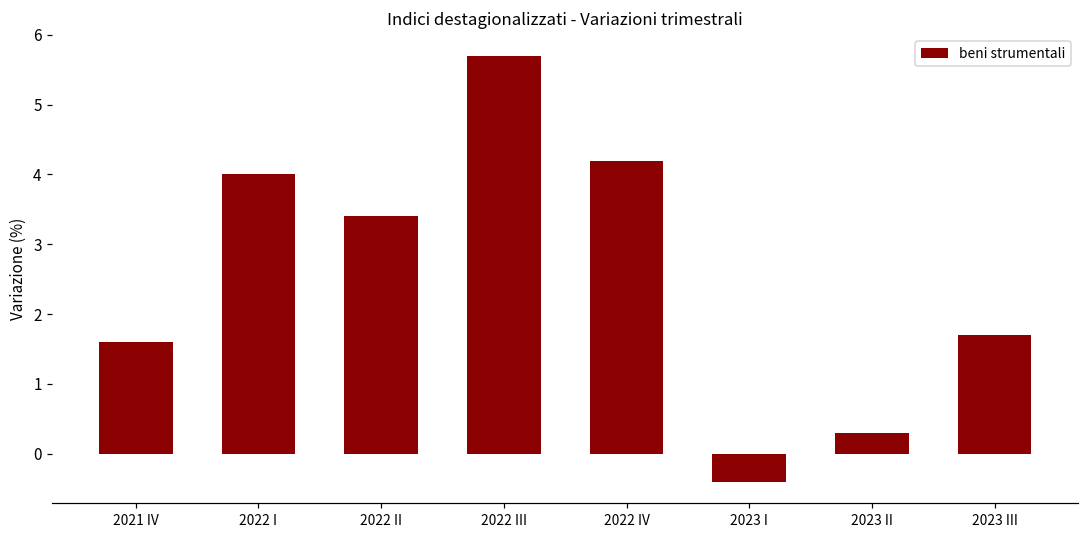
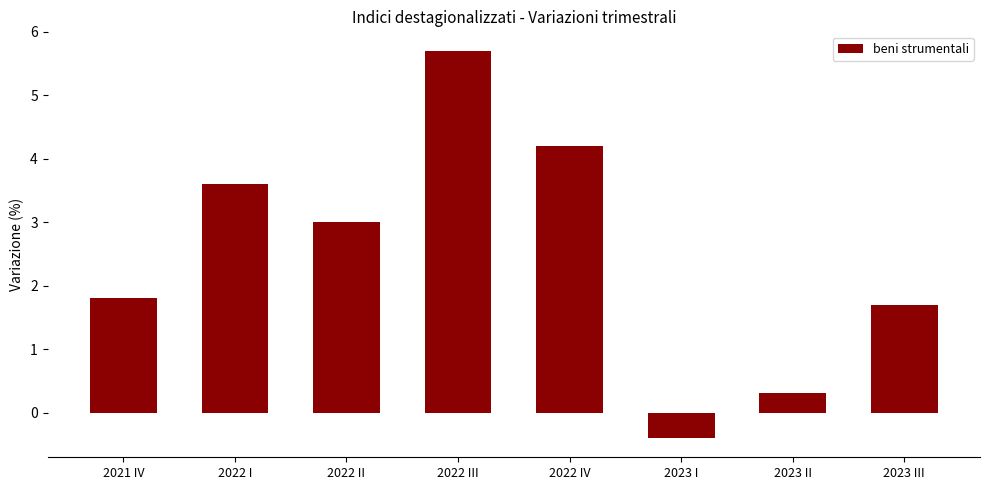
  {
-   "2021 IV": 1.6,
-   "2022 I": 4.0,
-   "2022 II": 3.4,
+   "2021 IV": 1.8,
+   "2022 I": 3.6,
+   "2022 II": 3.0,
    "2022 III": 5.7,
    "2022 IV": 4.2,
    "2023 I": -0.4,
    "2023 II": 0.3,
    "2023 III": 1.7
  }
